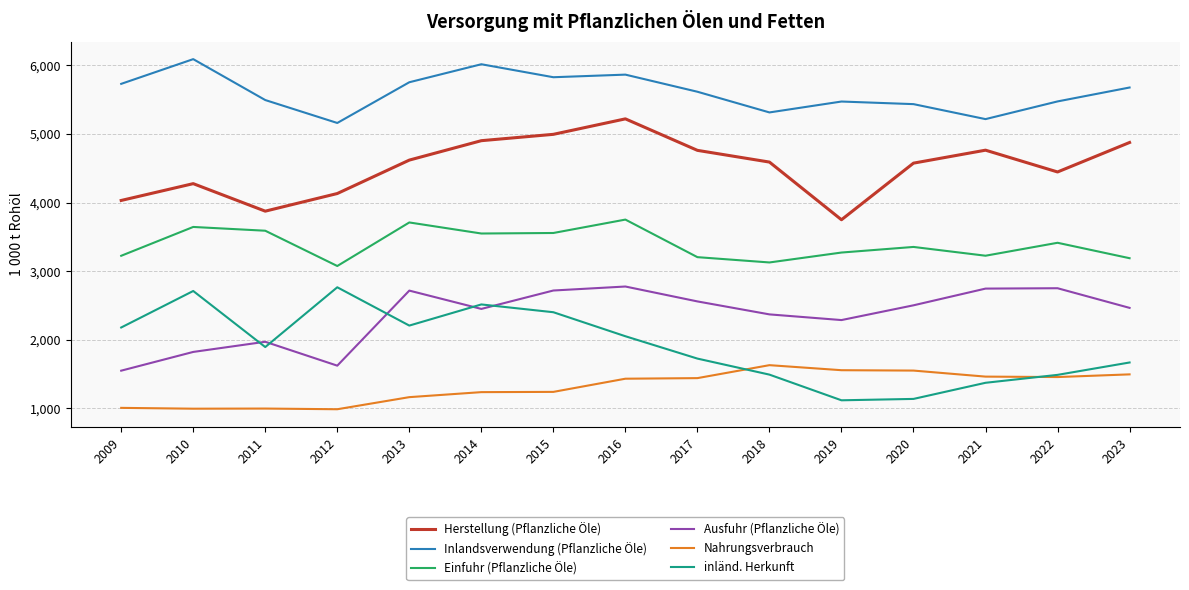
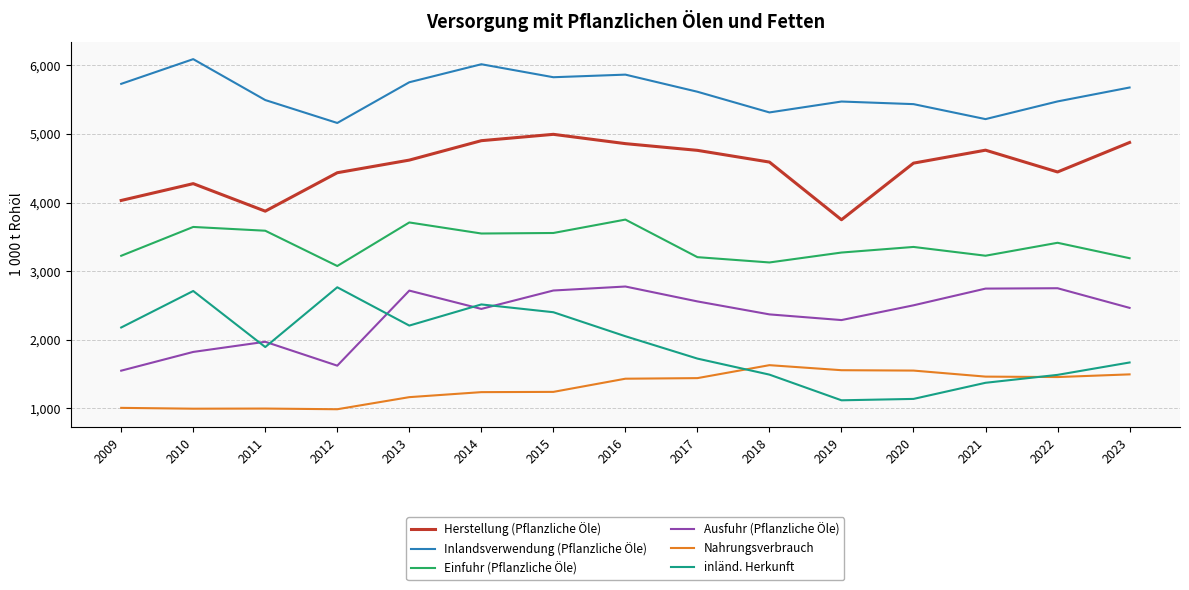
  {
    "Herstellung (Pflanzliche Öle)": {
      "2009": "4,000",
      "2010": "4,300",
      "2011": "3,900",
-     "2012": "4,100",
+     "2012": "4,400",
      "2013": "4,600",
      "2014": "4,900",
      "2015": "5,000",
-     "2016": "5,200",
+     "2016": "4,900",
      "2017": "4,800",
      "2018": "4,600",
      "2019": "3,700",
      "2020": "4,600",
      "2021": "4,800",
      "2022": "4,400",
      "2023": "4,900"
    },
    "Inlandsverwendung (Pflanzliche Öle)": {
      "2009": "5,700",
      "2010": "6,100",
      "2011": "5,500",
      "2012": "5,200",
      "2013": "5,800",
      "2014": "6,000",
      "2015": "5,800",
      "2016": "5,900",
      "2017": "5,600",
      "2018": "5,300",
      "2019": "5,500",
      "2020": "5,400",
      "2021": "5,200",
      "2022": "5,500",
      "2023": "5,700"
    },
    "Ausfuhr (Pflanzliche Öle)": {
      "2009": "1,600",
      "2010": "1,800",
      "2011": "2,000",
      "2012": "1,600",
      "2013": "2,700",
      "2014": "2,400",
      "2015": "2,700",
      "2016": "2,800",
      "2017": "2,600",
      "2018": "2,400",
      "2019": "2,300",
      "2020": "2,500",
      "2021": "2,700",
      "2022": "2,800",
      "2023": "2,500"
    },
    "Nahrungsverbrauch": {
      "2009": "1,000",
      "2010": "1,000",
      "2011": "1,000",
      "2012": "1,000",
      "2013": "1,200",
      "2014": "1,200",
      "2015": "1,200",
      "2016": "1,400",
      "2017": "1,400",
      "2018": "1,600",
      "2019": "1,600",
      "2020": "1,600",
      "2021": "1,500",
      "2023": "1,500"
    }
  }
